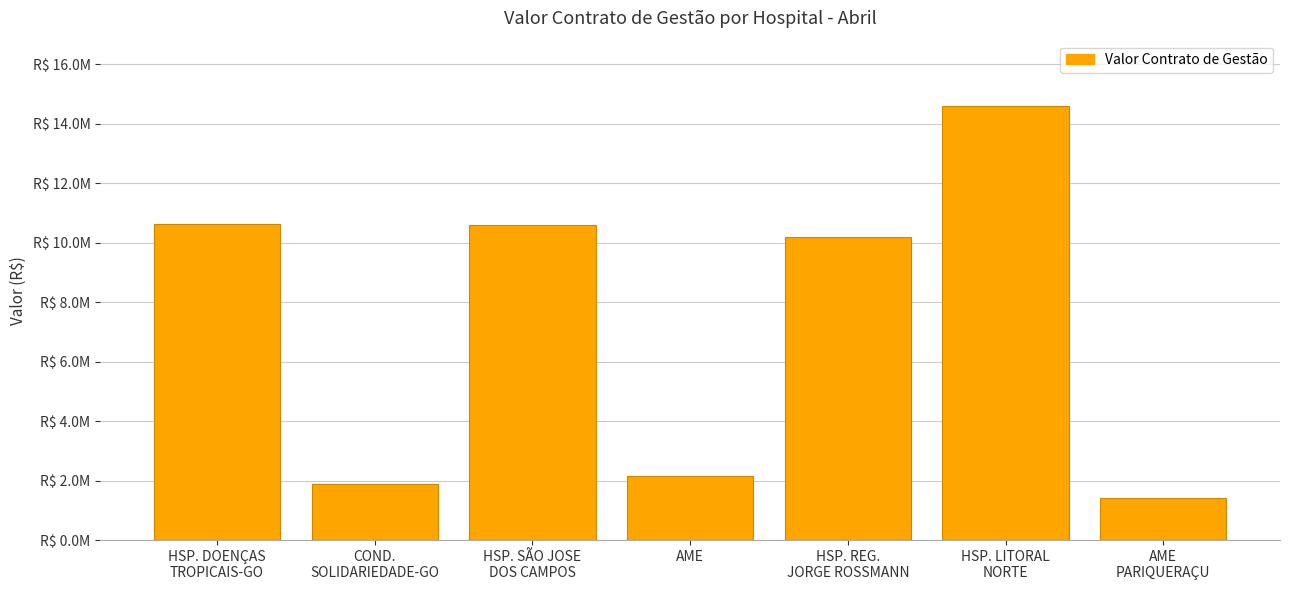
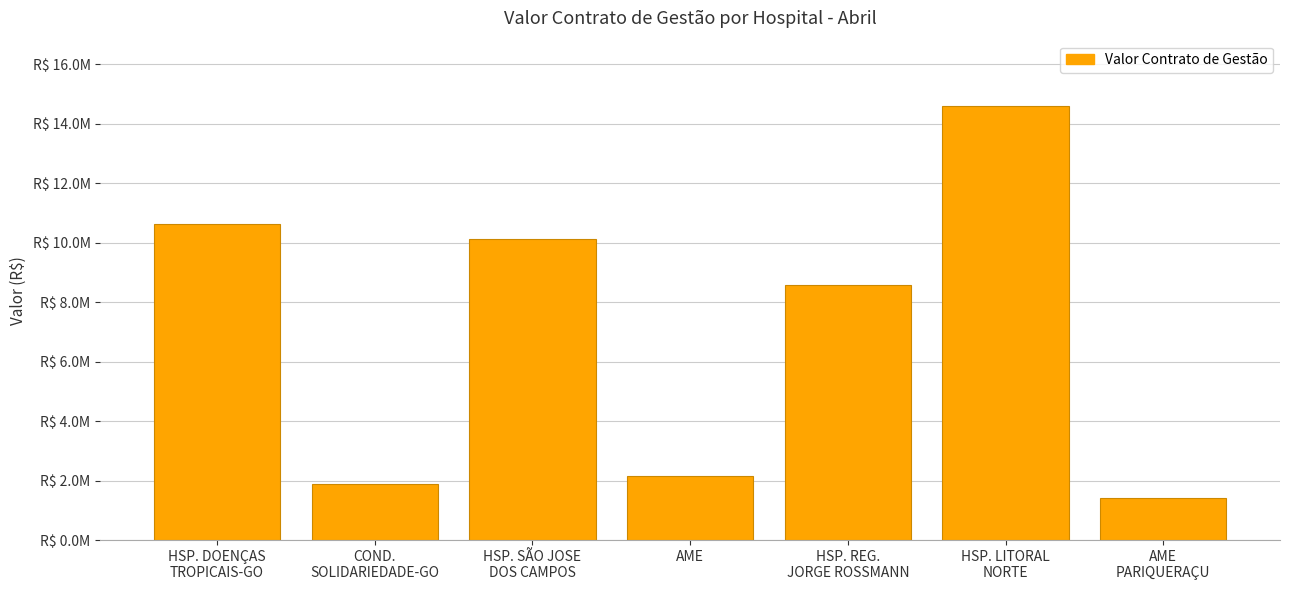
  {
    "HSP. DOENÇAS TROPICAIS-GO": "R$ 10600000",
    "COND. SOLIDARIEDADE-GO": "R$ 1900000",
-   "HSP. SÃO JOSE DOS CAMPOS": "R$ 10600000",
+   "HSP. SÃO JOSE DOS CAMPOS": "R$ 10100000",
    "AME": "R$ 2200000",
-   "HSP. REG. JORGE ROSSMANN": "R$ 10200000",
+   "HSP. REG. JORGE ROSSMANN": "R$ 8600000",
    "HSP. LITORAL NORTE": "R$ 14600000",
    "AME PARIQUERAÇU": "R$ 1400000"
  }
